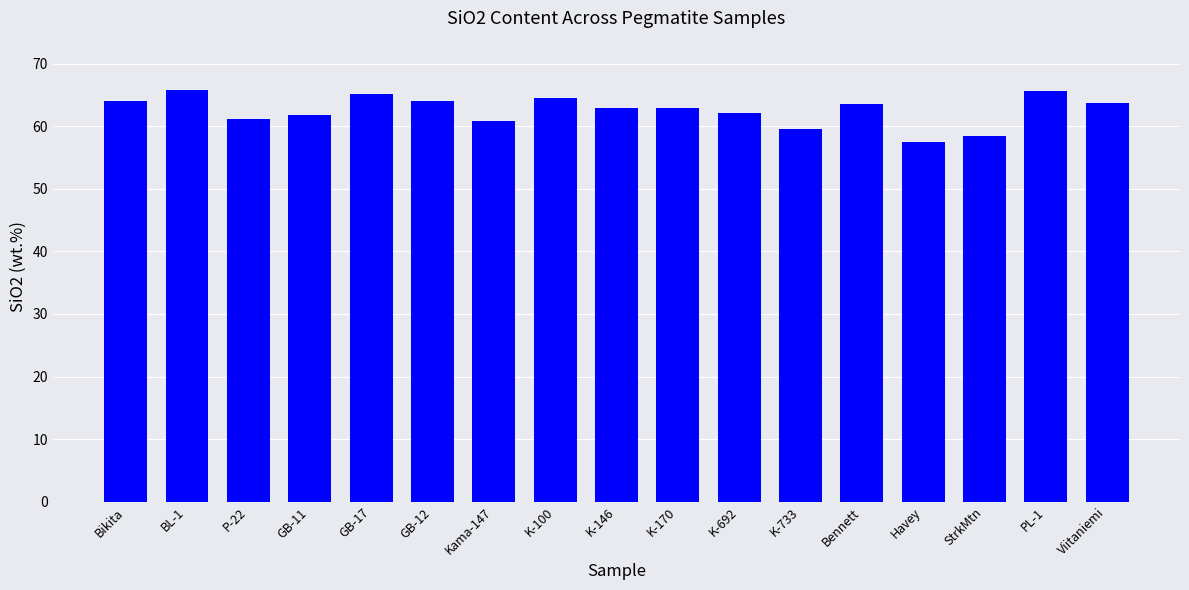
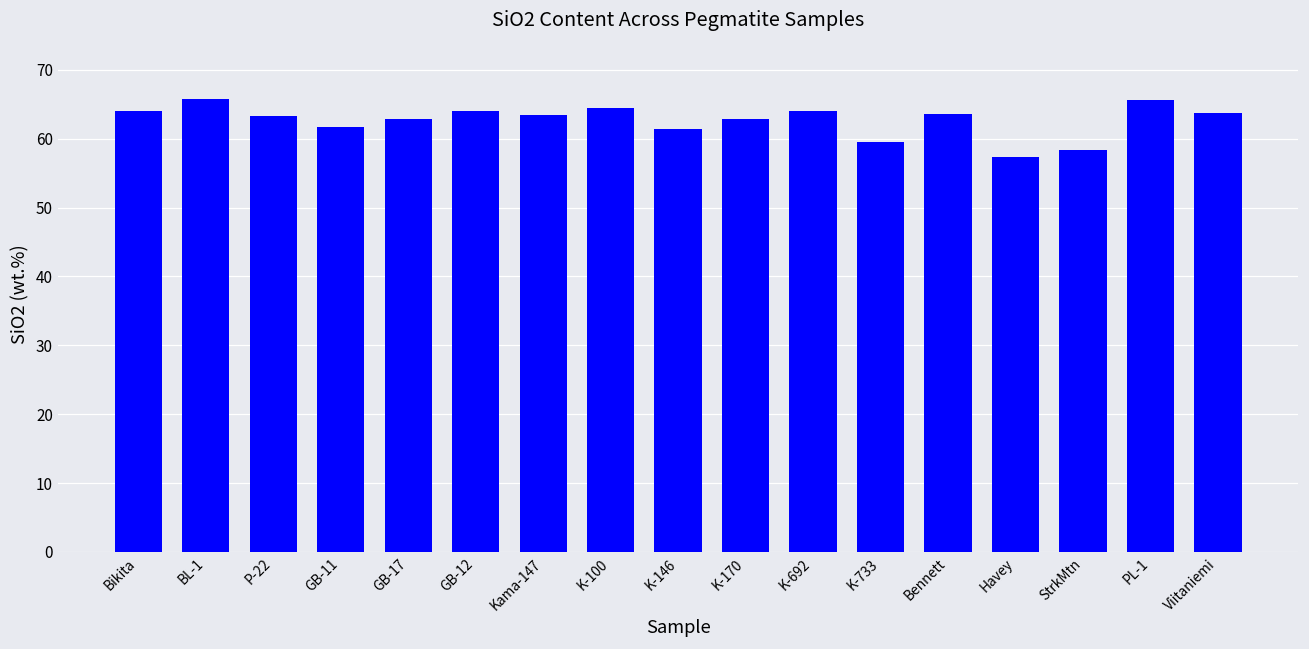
  {
    "Bikita": 64,
    "BL-1": 66,
-   "P-22": 61,
+   "P-22": 63,
    "GB-11": 62,
-   "GB-17": 65,
+   "GB-17": 63,
    "GB-12": 64,
-   "Kama-147": 61,
+   "Kama-147": 63,
    "K-100": 64,
-   "K-146": 63,
+   "K-146": 61,
    "K-170": 63,
-   "K-692": 62,
+   "K-692": 64,
    "K-733": 60,
    "Bennett": 64,
    "Havey": 57,
    "StrkMtn": 58,
    "PL-1": 66,
    "Viitaniemi": 64
  }
